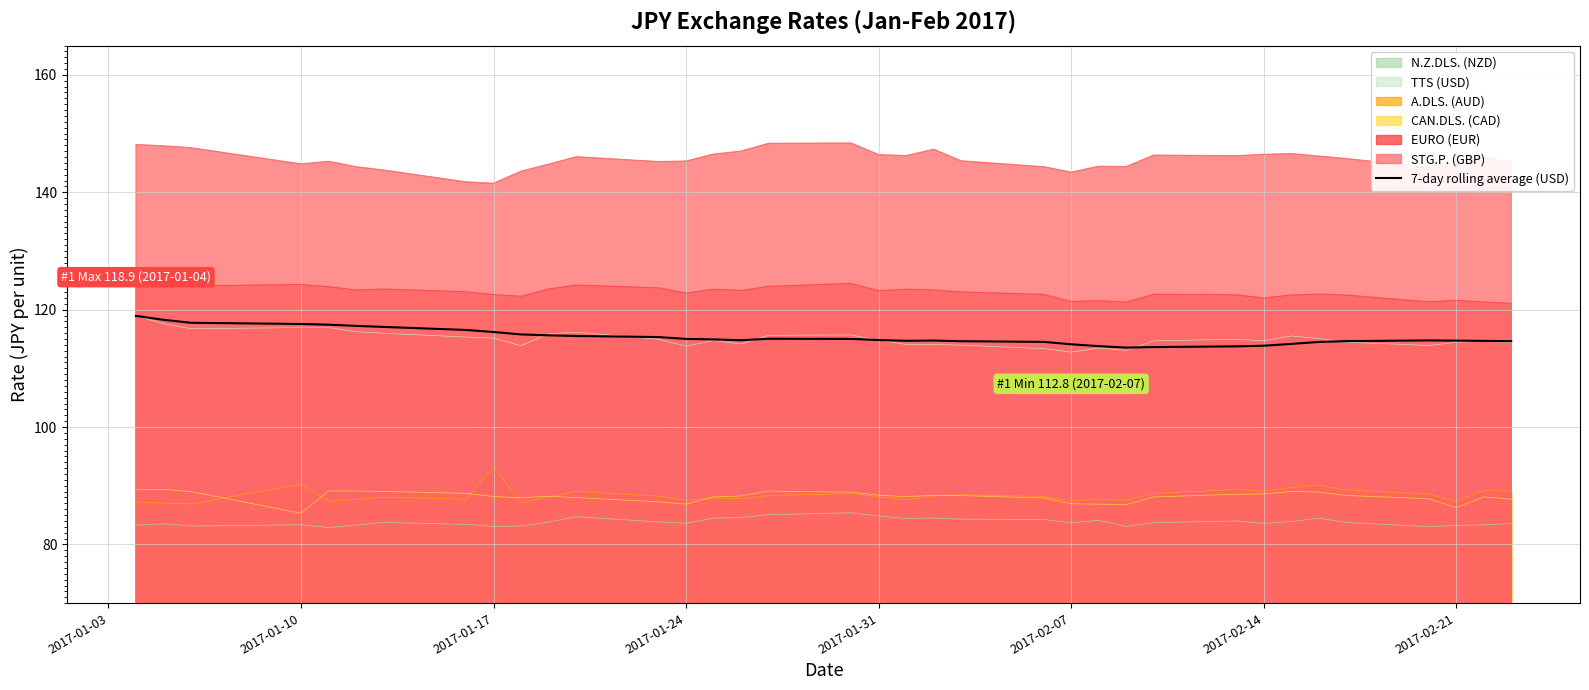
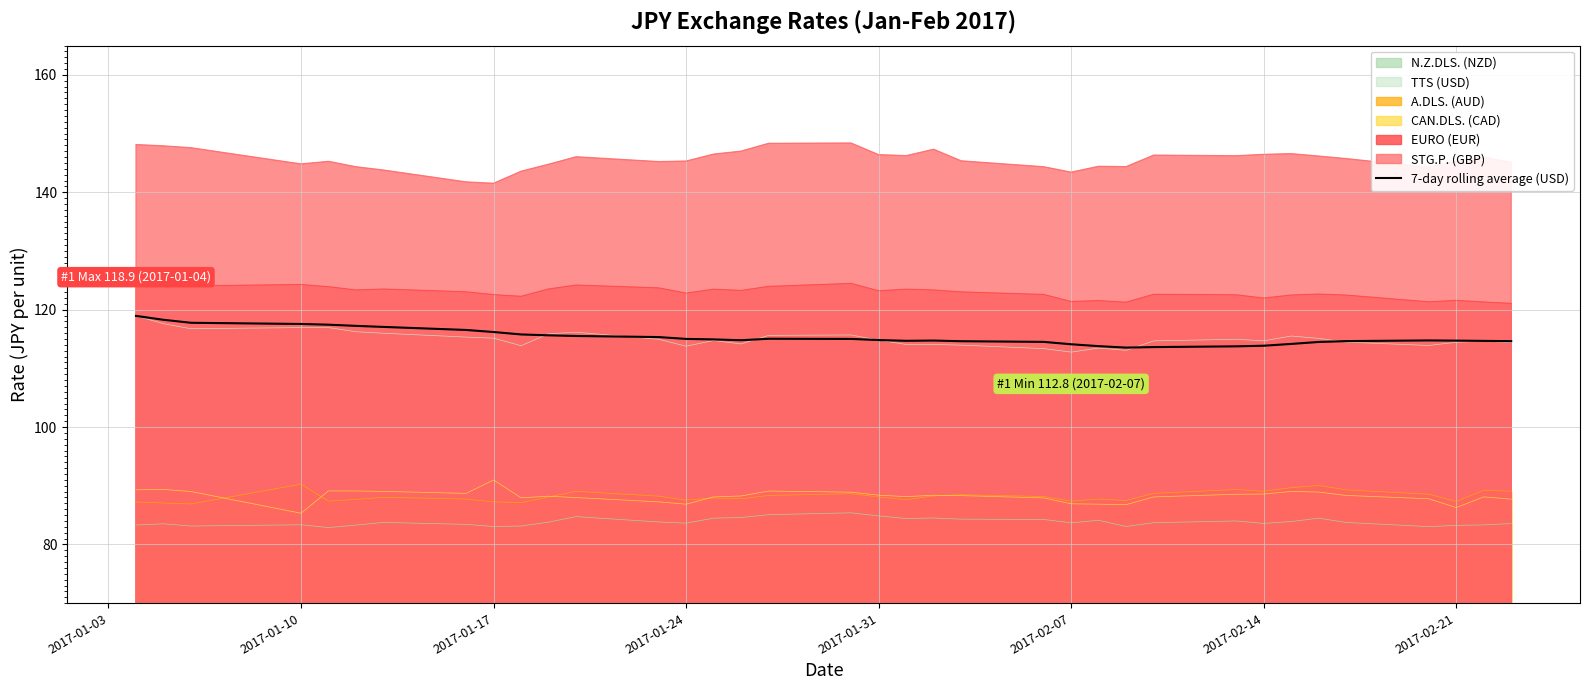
  {
    "A.DLS. (AUD)": {
      "2017-01-10": 90,
-     "2017-01-17": 93,
+     "2017-01-17": 87,
      "2017-01-24": 88,
      "2017-02-07": 87,
      "2017-02-14": 89,
      "2017-02-21": 87
    },
    "CAN.DLS. (CAD)": {
      "2017-01-10": 85,
-     "2017-01-17": 88,
+     "2017-01-17": 91,
      "2017-01-24": 87,
      "2017-02-07": 87,
      "2017-02-14": 89,
      "2017-02-21": 86
    },
    "7-day rolling average (USD)": {
      "2017-01-10": 118,
      "2017-01-17": 116,
      "2017-01-24": 115,
      "2017-02-07": 114,
      "2017-02-14": 114
    }
  }
